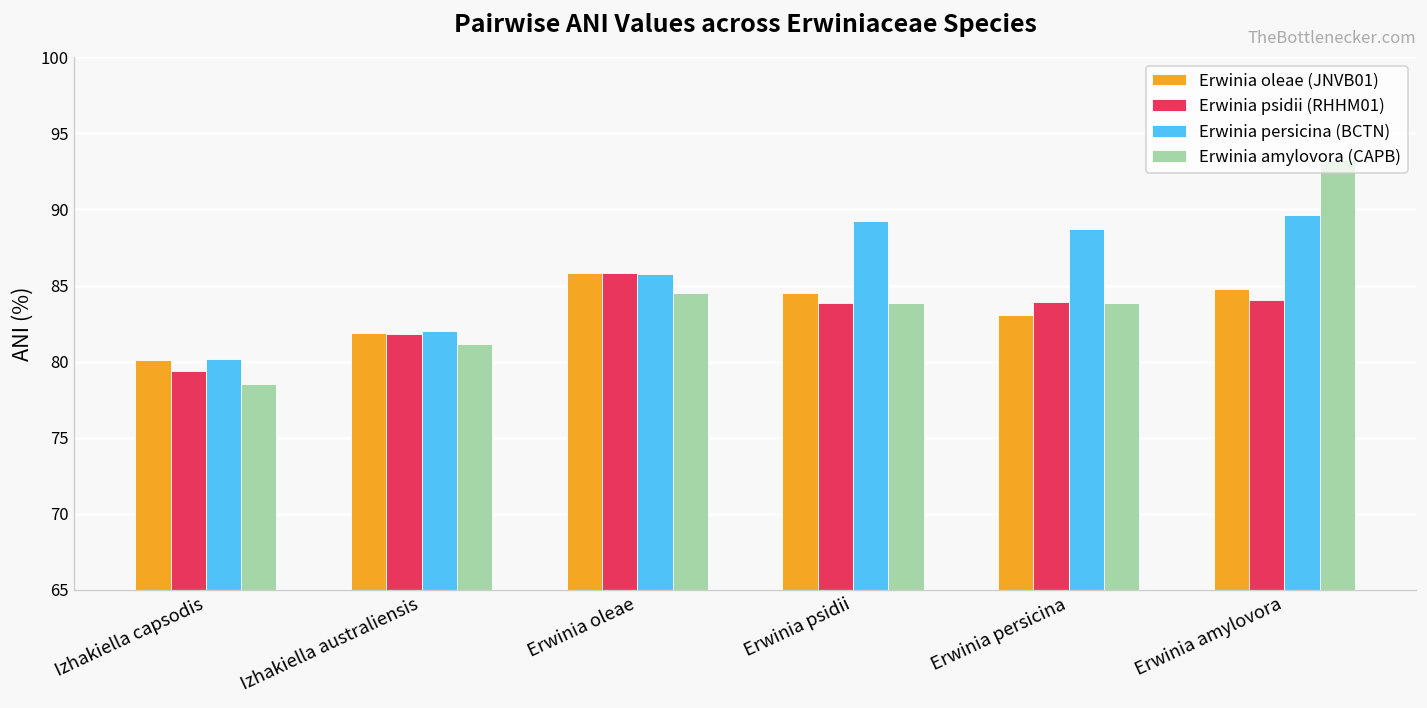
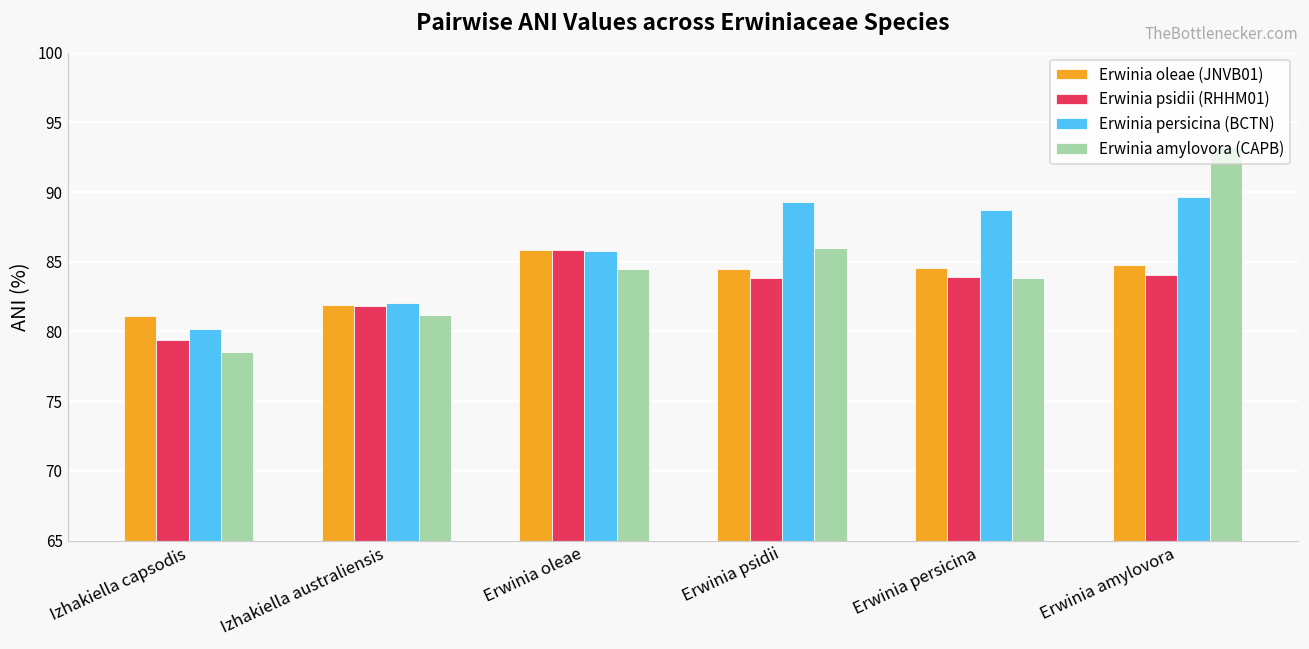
  {
    "Erwinia oleae (JNVB01)": {
-     "Izhakiella capsodis": 80.1,
+     "Izhakiella capsodis": 81.1,
      "Izhakiella australiensis": 81.9,
      "Erwinia oleae": 85.8,
      "Erwinia psidii": 84.5,
-     "Erwinia persicina": 83.0,
+     "Erwinia persicina": 84.5,
      "Erwinia amylovora": 84.8
    },
    "Erwinia psidii (RHHM01)": {
      "Izhakiella capsodis": 79.4,
      "Izhakiella australiensis": 81.8,
      "Erwinia oleae": 85.8,
      "Erwinia psidii": 83.8,
      "Erwinia persicina": 83.9,
      "Erwinia amylovora": 84.1
    },
    "Erwinia persicina (BCTN)": {
      "Izhakiella capsodis": 80.2,
      "Izhakiella australiensis": 82.0,
      "Erwinia oleae": 85.8,
      "Erwinia psidii": 89.3,
      "Erwinia persicina": 88.7,
      "Erwinia amylovora": 89.7
    },
    "Erwinia amylovora (CAPB)": {
      "Izhakiella capsodis": 78.5,
      "Izhakiella australiensis": 81.2,
      "Erwinia oleae": 84.5,
-     "Erwinia psidii": 83.8,
+     "Erwinia psidii": 86.0,
      "Erwinia persicina": 83.8
    }
  }
